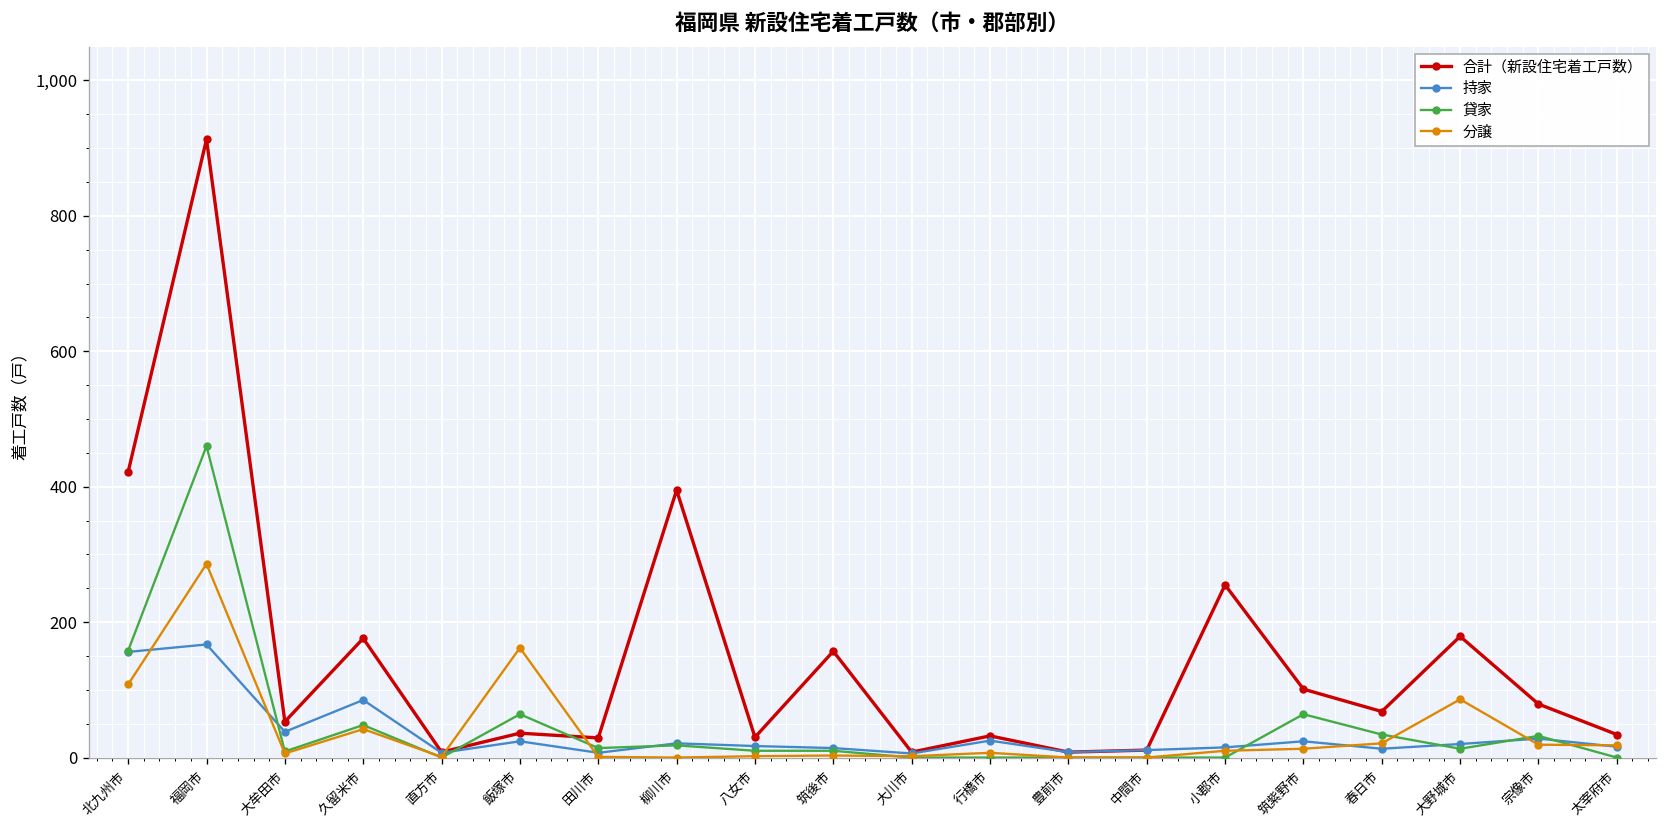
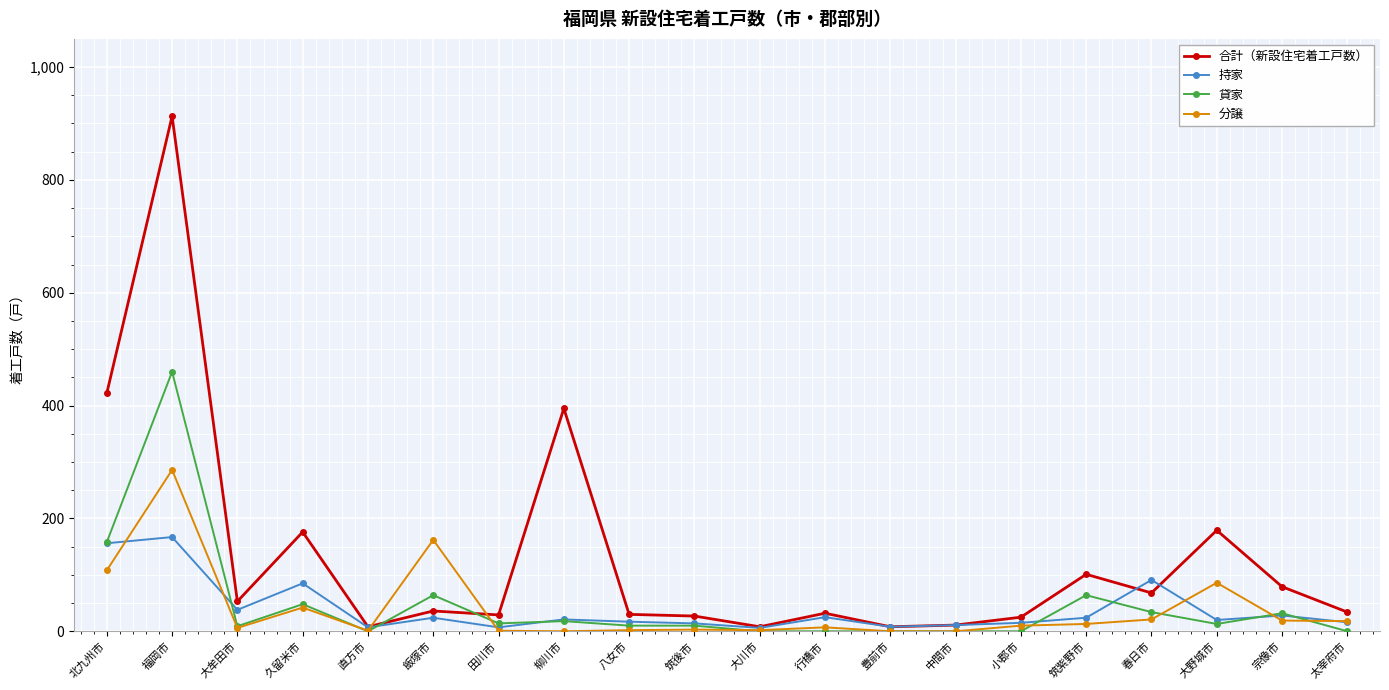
  {
    "合計（新設住宅着工戸数）": {
      "北九州市": 420,
      "福岡市": 910,
      "大牟田市": 50,
      "久留米市": 180,
      "飯塚市": 40,
      "田川市": 30,
      "柳川市": 400,
      "八女市": 30,
-     "筑後市": 160,
+     "筑後市": 30,
      "行橋市": 30,
-     "小郡市": 260,
+     "小郡市": 30,
      "筑紫野市": 100,
      "春日市": 70,
      "大野城市": 180,
      "宗像市": 80,
      "太宰府市": 30
    },
    "持家": {
      "福岡市": 170,
      "大牟田市": 40,
      "久留米市": 90,
      "飯塚市": 20,
      "田川市": 10,
      "八女市": 20,
      "行橋市": 30,
      "小郡市": 20,
      "筑紫野市": 20,
-     "春日市": 10,
+     "春日市": 90,
      "大野城市": 20
    },
    "貸家": {
      "福岡市": 460,
      "久留米市": 50,
      "飯塚市": 60,
      "田川市": 10,
      "八女市": 10,
      "行橋市": 0,
      "小郡市": 0,
      "筑紫野市": 60,
      "春日市": 30,
      "大野城市": 10,
      "太宰府市": 0
    },
    "分譲": {
      "北九州市": 110,
      "福岡市": 290,
      "久留米市": 40,
      "飯塚市": 160,
      "田川市": 0,
      "柳川市": 0,
      "八女市": 0,
      "筑後市": 0,
      "行橋市": 10,
      "小郡市": 10,
      "筑紫野市": 10,
      "春日市": 20,
      "大野城市": 90,
      "宗像市": 20
    }
  }
